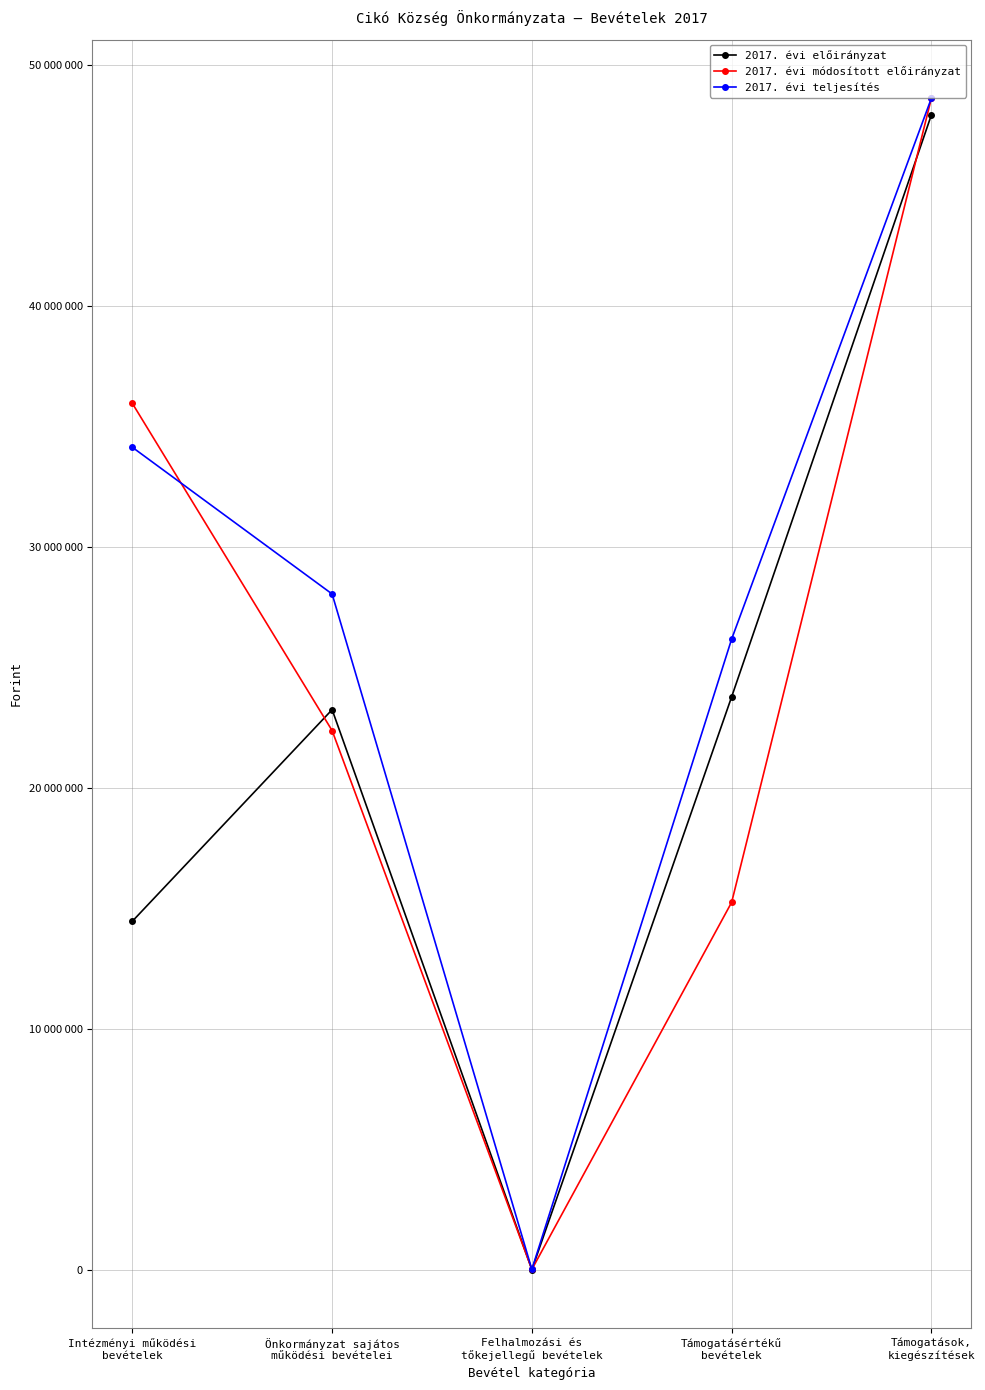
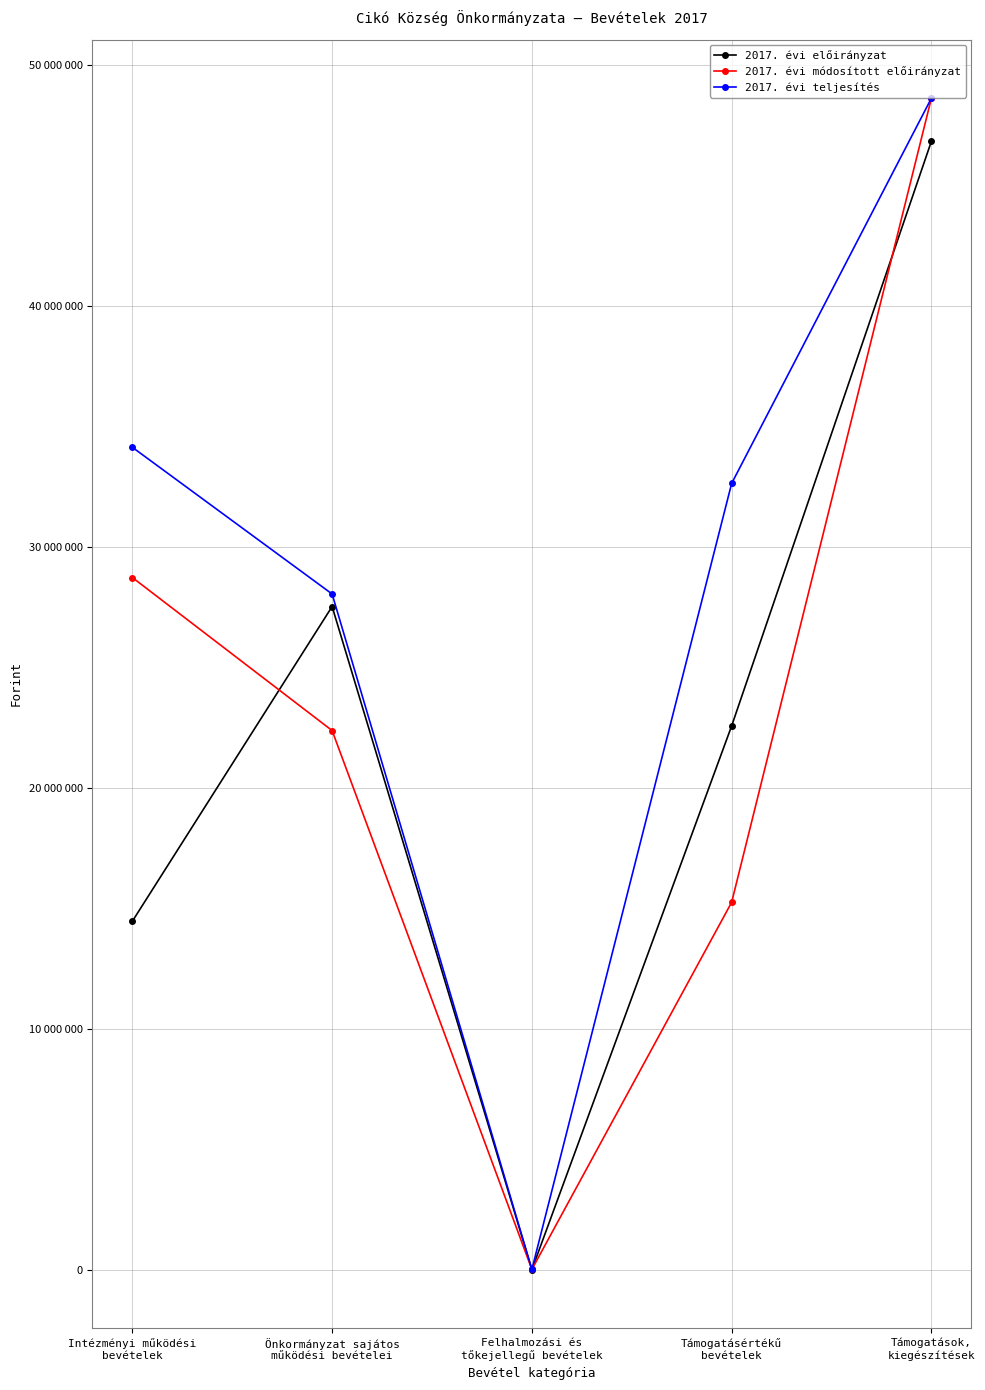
  {
    "2017. évi előirányzat": {
      "Intézményi működési bevételek": 14500000,
-     "Önkormányzat sajátos működési bevételei": 23300000,
-     "Támogatásértékű bevételek": 23800000,
-     "Támogatások, kiegészítések": 47900000
+     "Önkormányzat sajátos működési bevételei": 27500000,
+     "Támogatásértékű bevételek": 22600000,
+     "Támogatások, kiegészítések": 46900000
    },
    "2017. évi módosított előirányzat": {
-     "Intézményi működési bevételek": 36000000,
+     "Intézményi működési bevételek": 28700000,
      "Önkormányzat sajátos működési bevételei": 22400000,
      "Támogatásértékű bevételek": 15300000
    },
    "2017. évi teljesítés": {
      "Intézményi működési bevételek": 34100000,
      "Önkormányzat sajátos működési bevételei": 28100000,
-     "Támogatásértékű bevételek": 26200000
+     "Támogatásértékű bevételek": 32600000
    }
  }
